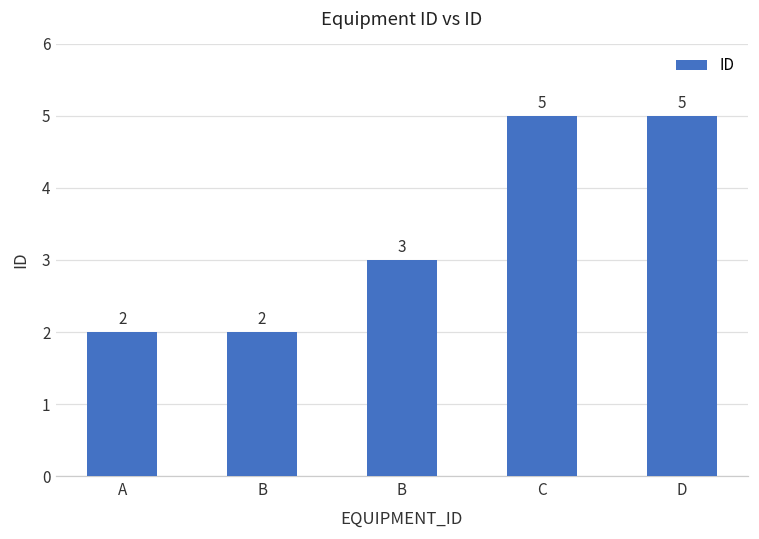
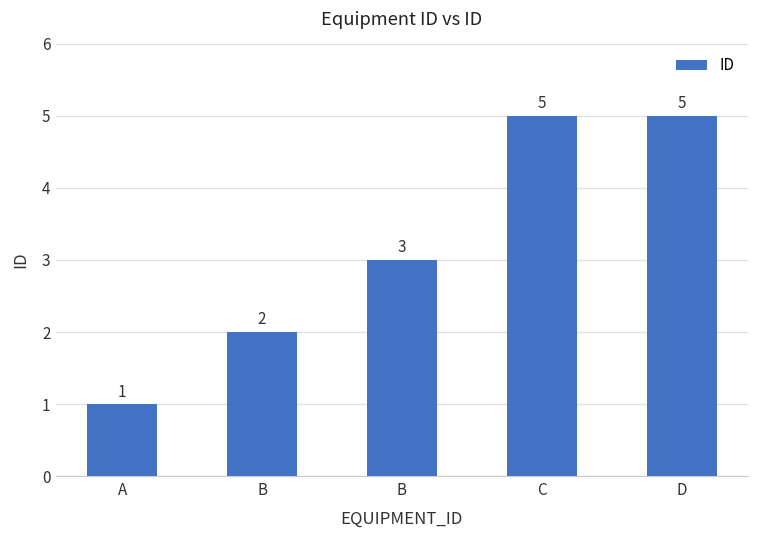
  {
-   "A": 2,
+   "A": 1,
    "C": 5,
    "D": 5
  }
